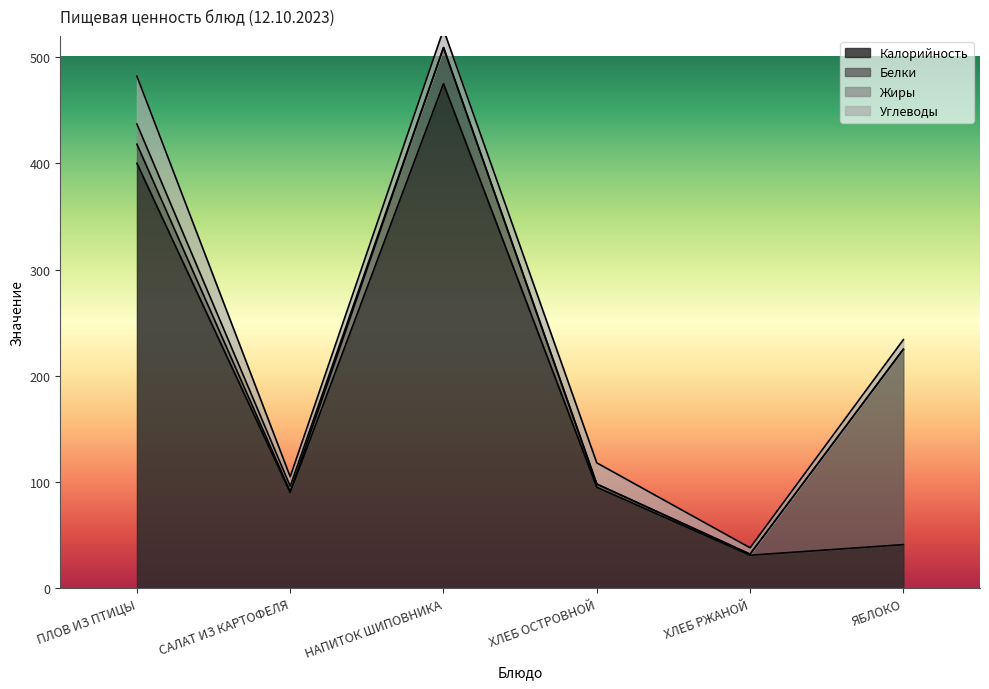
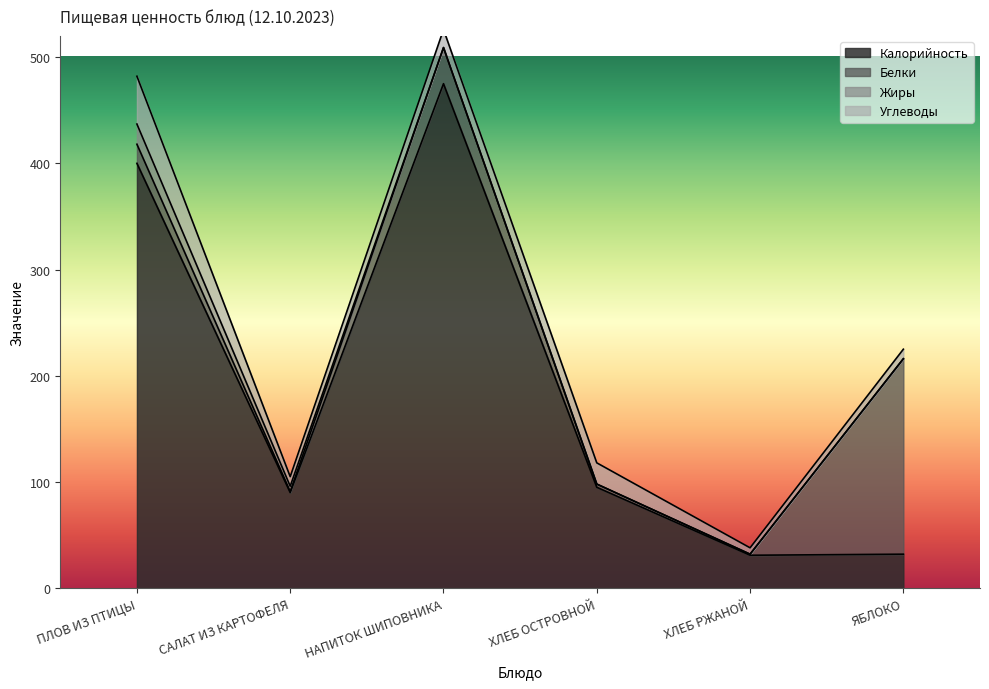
  {
    "Калорийность": {
      "ПЛОВ ИЗ ПТИЦЫ": 400,
      "НАПИТОК ШИПОВНИКА": 475,
      "ХЛЕБ ОСТРОВНОЙ": 95,
-     "ЯБЛОКО": 41
+     "ЯБЛОКО": 32
    },
    "Белки": {
      "ПЛОВ ИЗ ПТИЦЫ": 18
    }
  }
